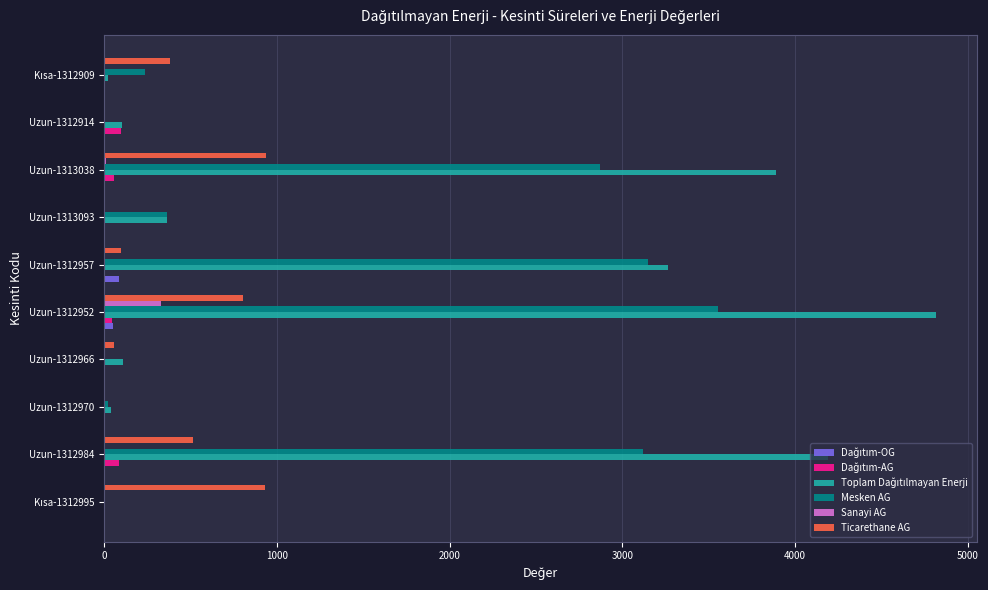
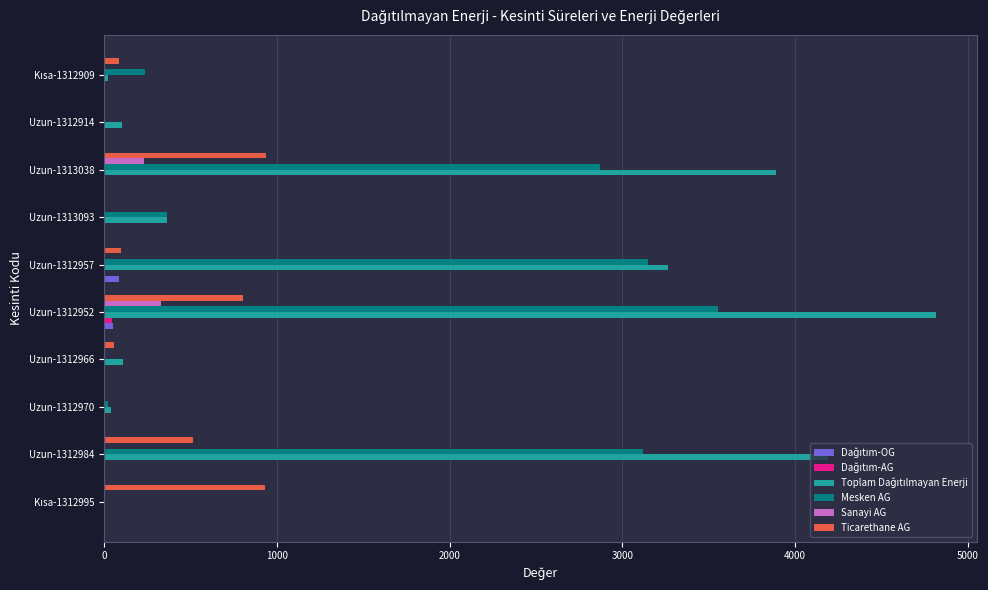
  {
    "Dağıtım-OG": {
      "Uzun-1312957": 90,
      "Uzun-1312952": 50
    },
    "Dağıtım-AG": {
-     "Uzun-1312914": 100,
-     "Uzun-1313038": 60,
+     "Uzun-1312914": 0,
+     "Uzun-1313038": 0,
      "Uzun-1312952": 50,
-     "Uzun-1312984": 90
+     "Uzun-1312984": 0
    },
    "Sanayi AG": {
      "Uzun-1312914": 0,
-     "Uzun-1313038": 10,
+     "Uzun-1313038": 230,
      "Uzun-1313093": 0,
      "Uzun-1312957": 0,
      "Uzun-1312952": 330,
      "Uzun-1312966": 0,
      "Uzun-1312970": 0,
      "Uzun-1312984": 0
    },
    "Ticarethane AG": {
-     "Kısa-1312909": 390,
+     "Kısa-1312909": 90,
      "Uzun-1312914": 0,
      "Uzun-1313038": 940,
      "Uzun-1313093": 0,
      "Uzun-1312957": 100,
      "Uzun-1312952": 800,
      "Uzun-1312966": 60,
      "Uzun-1312970": 0,
      "Uzun-1312984": 520,
      "Kısa-1312995": 930
    }
  }
